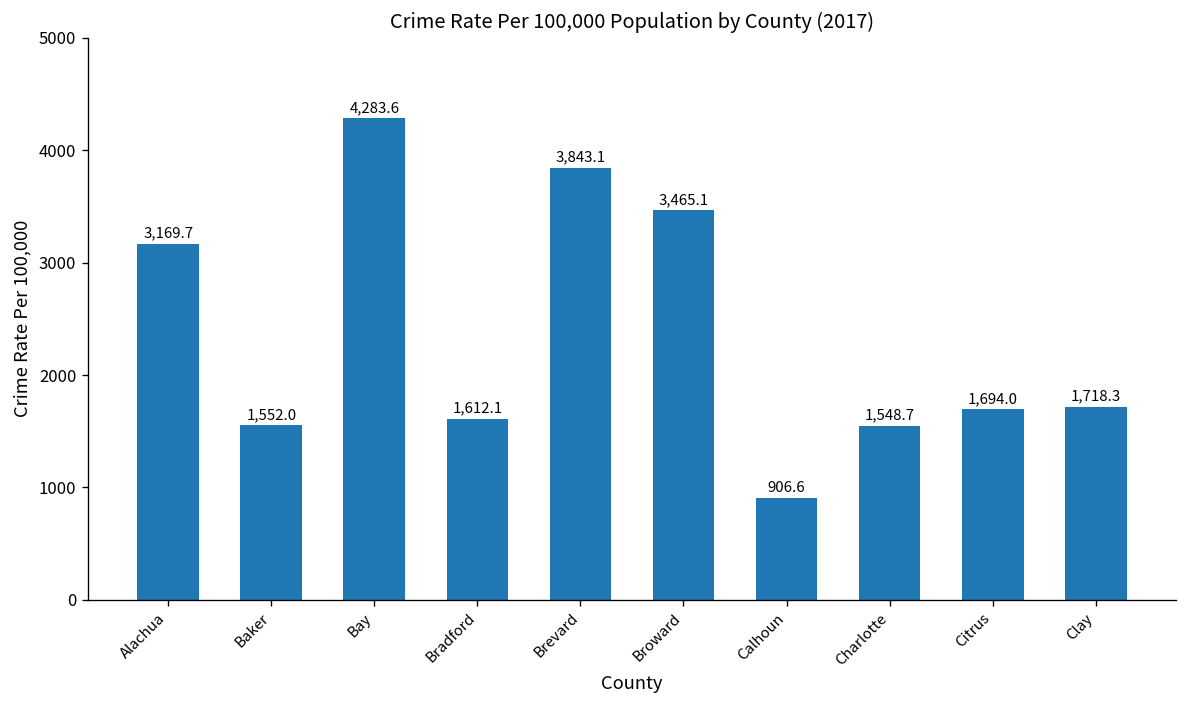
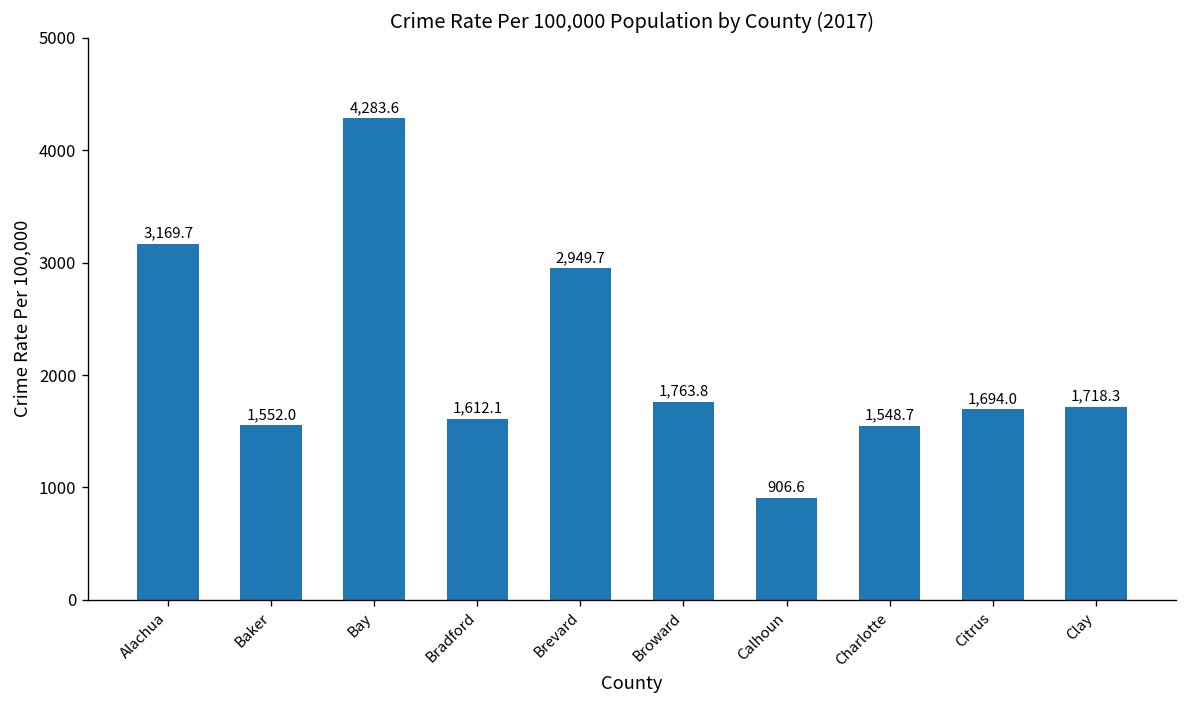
  {
    "Alachua": "3,169.7",
    "Baker": "1,552.0",
    "Bay": "4,283.6",
    "Bradford": "1,612.1",
-   "Brevard": "3,843.1",
-   "Broward": "3,465.1",
+   "Brevard": "2,949.7",
+   "Broward": "1,763.8",
    "Calhoun": "906.6",
    "Charlotte": "1,548.7",
    "Citrus": "1,694.0",
    "Clay": "1,718.3"
  }
